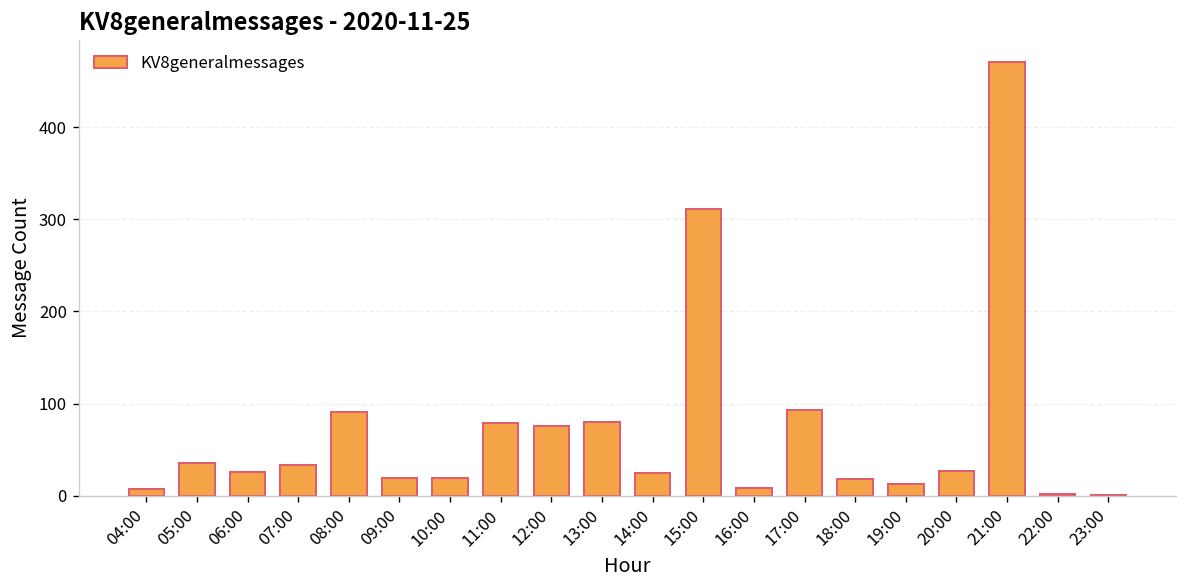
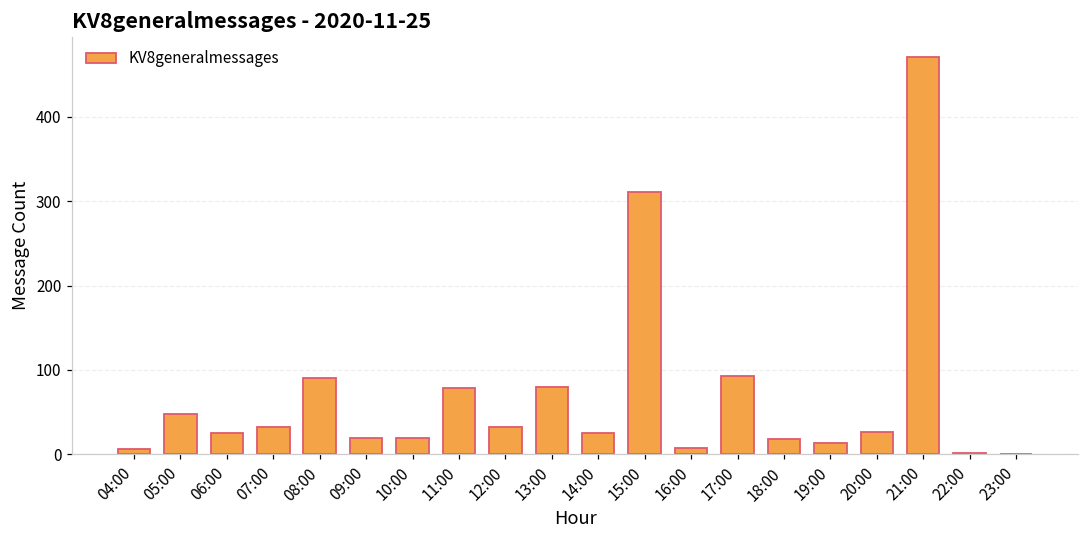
  {
    "04:00": 10,
-   "05:00": 40,
+   "05:00": 50,
    "06:00": 30,
    "07:00": 30,
    "08:00": 90,
    "09:00": 20,
    "10:00": 20,
    "11:00": 80,
-   "12:00": 80,
+   "12:00": 30,
    "13:00": 80,
    "14:00": 30,
    "15:00": 310,
    "16:00": 10,
    "17:00": 90,
    "18:00": 20,
    "19:00": 10,
    "20:00": 30,
    "21:00": 470
  }
